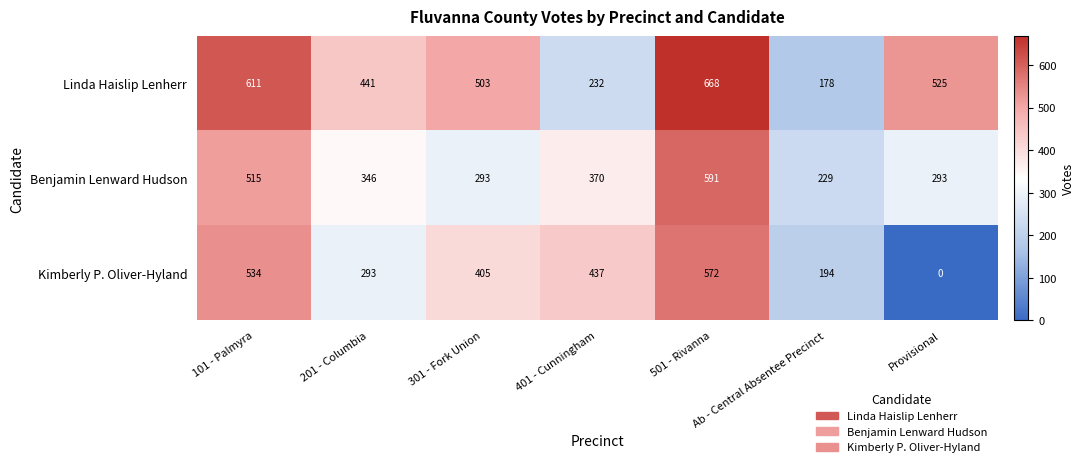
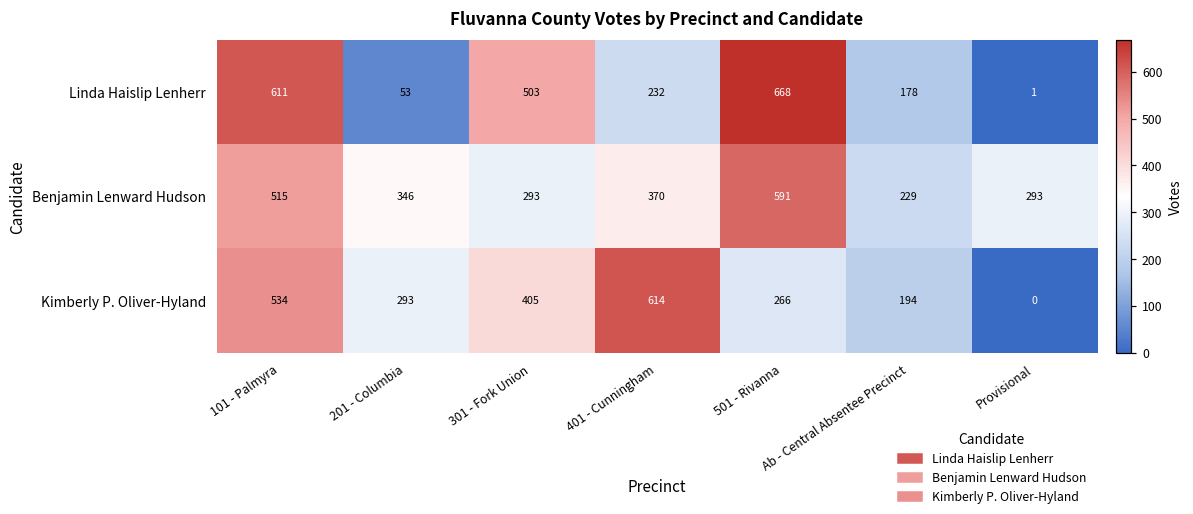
  {
    "Linda Haislip Lenherr": {
      "101 - Palmyra": 611,
-     "201 - Columbia": 441,
+     "201 - Columbia": 53,
      "301 - Fork Union": 503,
      "401 - Cunningham": 232,
      "501 - Rivanna": 668,
      "Ab - Central Absentee Precinct": 178,
-     "Provisional": 525
+     "Provisional": 1
    },
    "Benjamin Lenward Hudson": {
      "101 - Palmyra": 515,
      "201 - Columbia": 346,
      "301 - Fork Union": 293,
      "401 - Cunningham": 370,
      "501 - Rivanna": 591,
      "Ab - Central Absentee Precinct": 229,
      "Provisional": 293
    },
    "Kimberly P. Oliver-Hyland": {
      "101 - Palmyra": 534,
      "201 - Columbia": 293,
      "301 - Fork Union": 405,
-     "401 - Cunningham": 437,
-     "501 - Rivanna": 572,
+     "401 - Cunningham": 614,
+     "501 - Rivanna": 266,
      "Ab - Central Absentee Precinct": 194,
      "Provisional": 0
    }
  }
